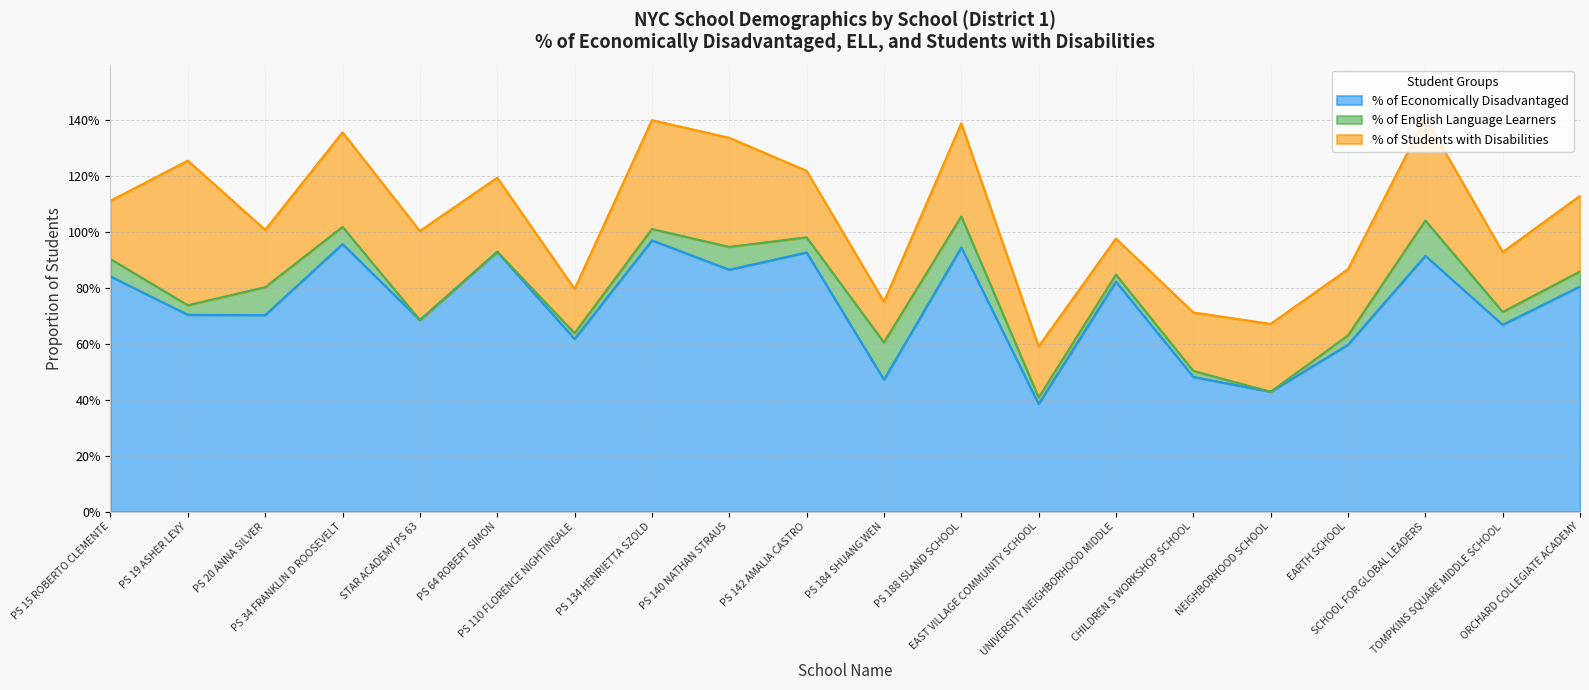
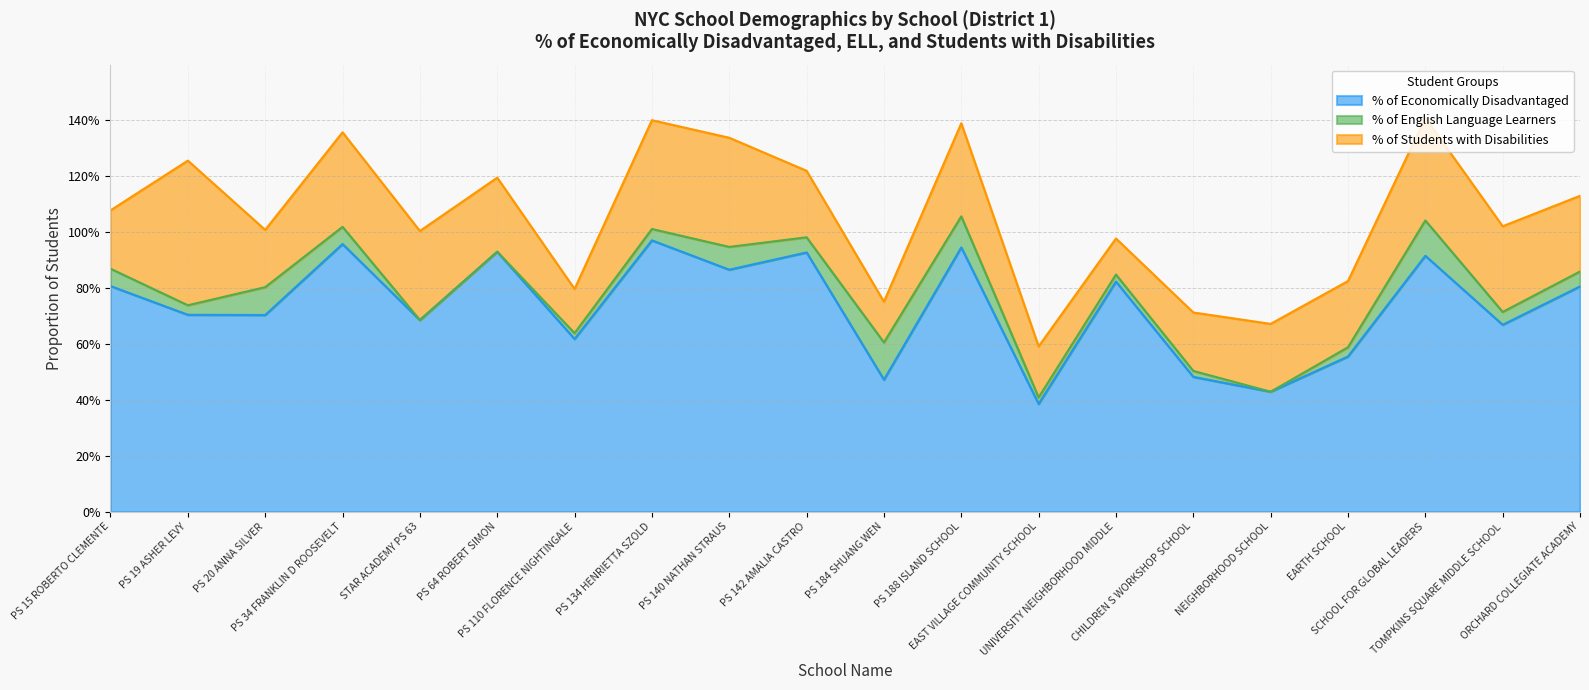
  {
    "% of Economically Disadvantaged": {
-     "PS 15 ROBERTO CLEMENTE": "84%",
+     "PS 15 ROBERTO CLEMENTE": "81%",
      "PS 19 ASHER LEVY": "70%",
      "PS 20 ANNA SILVER": "70%",
      "PS 34 FRANKLIN D ROOSEVELT": "96%",
      "PS 110 FLORENCE NIGHTINGALE": "62%",
      "PS 134 HENRIETTA SZOLD": "97%",
      "PS 140 NATHAN STRAUS": "87%",
      "PS 142 AMALIA CASTRO": "93%",
      "PS 184 SHUANG WEN": "47%",
      "PS 188 ISLAND SCHOOL": "95%",
      "EAST VILLAGE COMMUNITY SCHOOL": "39%",
      "UNIVERSITY NEIGHBORHOOD MIDDLE": "82%",
      "CHILDREN S WORKSHOP SCHOOL": "48%",
-     "EARTH SCHOOL": "60%",
+     "EARTH SCHOOL": "56%",
      "SCHOOL FOR GLOBAL LEADERS": "92%",
      "TOMPKINS SQUARE MIDDLE SCHOOL": "67%",
      "ORCHARD COLLEGIATE ACADEMY": "81%"
    },
    "% of English Language Learners": {
      "PS 15 ROBERTO CLEMENTE": "6%",
      "PS 19 ASHER LEVY": "3%",
      "PS 20 ANNA SILVER": "10%",
      "PS 34 FRANKLIN D ROOSEVELT": "6%",
      "PS 110 FLORENCE NIGHTINGALE": "2%",
      "PS 134 HENRIETTA SZOLD": "4%",
      "PS 140 NATHAN STRAUS": "8%",
      "PS 142 AMALIA CASTRO": "5%",
      "PS 184 SHUANG WEN": "13%",
      "PS 188 ISLAND SCHOOL": "11%",
      "EAST VILLAGE COMMUNITY SCHOOL": "2%",
      "UNIVERSITY NEIGHBORHOOD MIDDLE": "3%",
      "CHILDREN S WORKSHOP SCHOOL": "2%",
      "EARTH SCHOOL": "3%",
      "SCHOOL FOR GLOBAL LEADERS": "13%",
      "TOMPKINS SQUARE MIDDLE SCHOOL": "5%",
      "ORCHARD COLLEGIATE ACADEMY": "5%"
    },
    "% of Students with Disabilities": {
      "PS 15 ROBERTO CLEMENTE": "21%",
      "PS 19 ASHER LEVY": "52%",
      "PS 20 ANNA SILVER": "21%",
      "PS 34 FRANKLIN D ROOSEVELT": "34%",
      "STAR ACADEMY PS 63": "32%",
      "PS 64 ROBERT SIMON": "27%",
      "PS 110 FLORENCE NIGHTINGALE": "16%",
      "PS 134 HENRIETTA SZOLD": "39%",
      "PS 140 NATHAN STRAUS": "39%",
      "PS 142 AMALIA CASTRO": "24%",
      "PS 184 SHUANG WEN": "15%",
      "PS 188 ISLAND SCHOOL": "33%",
      "EAST VILLAGE COMMUNITY SCHOOL": "18%",
      "UNIVERSITY NEIGHBORHOOD MIDDLE": "13%",
      "CHILDREN S WORKSHOP SCHOOL": "21%",
      "NEIGHBORHOOD SCHOOL": "24%",
      "EARTH SCHOOL": "24%",
-     "TOMPKINS SQUARE MIDDLE SCHOOL": "21%",
+     "TOMPKINS SQUARE MIDDLE SCHOOL": "31%",
      "ORCHARD COLLEGIATE ACADEMY": "27%"
    }
  }
